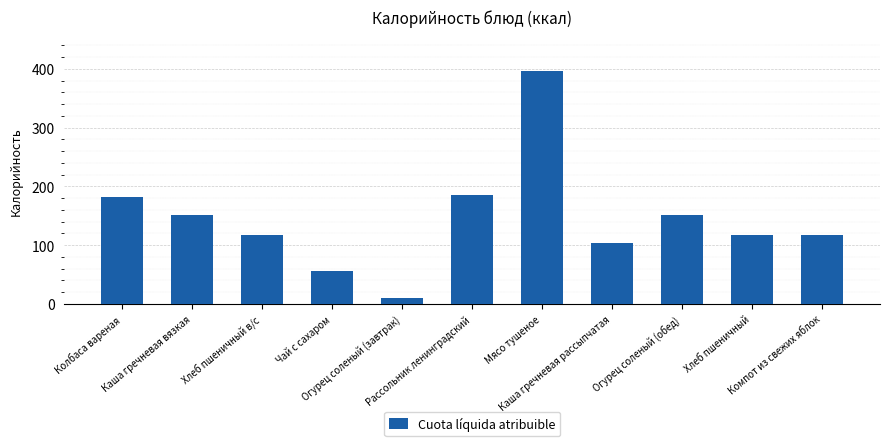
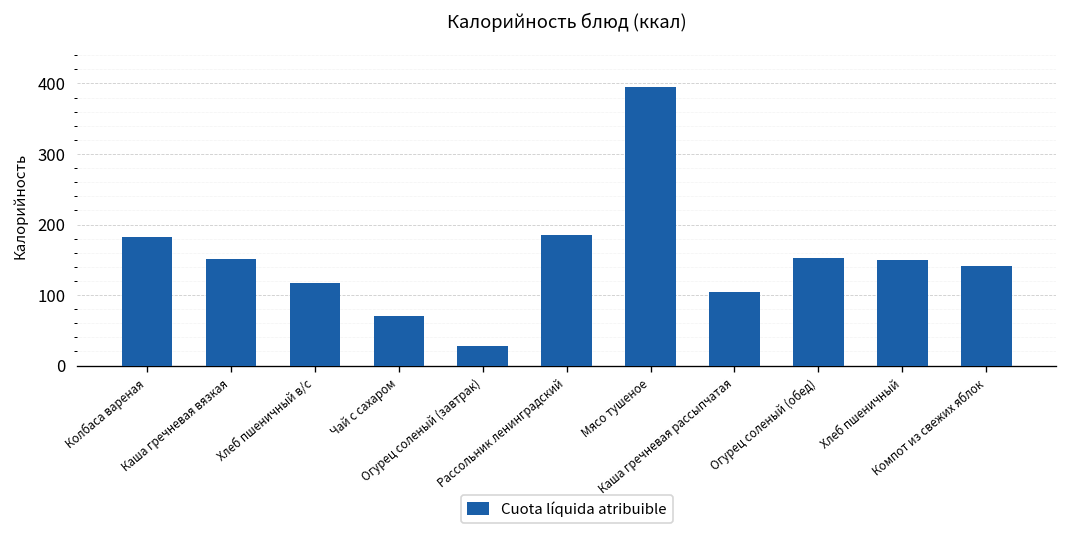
  {
    "Колбаса вареная": 180,
    "Каша гречневая вязкая": 150,
    "Хлеб пшеничный в/с": 120,
-   "Чай с сахаром": 60,
-   "Огурец соленый (завтрак)": 10,
+   "Чай с сахаром": 70,
+   "Огурец соленый (завтрак)": 30,
    "Рассольник ленинградский": 190,
    "Мясо тушеное": 400,
    "Каша гречневая рассыпчатая": 100,
    "Огурец соленый (обед)": 150,
-   "Хлеб пшеничный": 120,
-   "Компот из свежих яблок": 120
+   "Хлеб пшеничный": 150,
+   "Компот из свежих яблок": 140
  }
